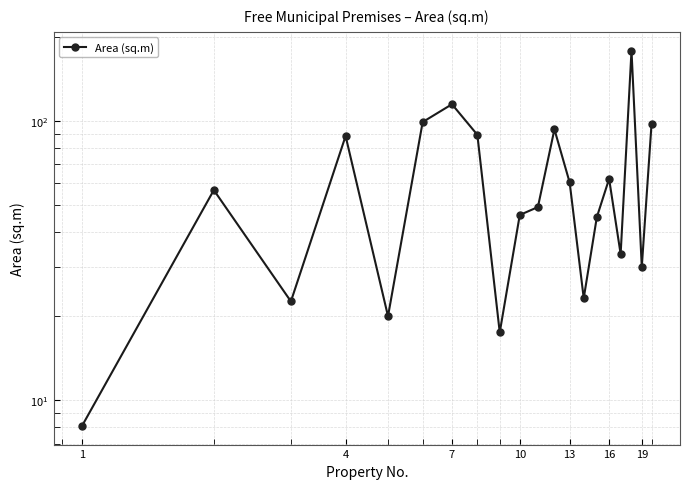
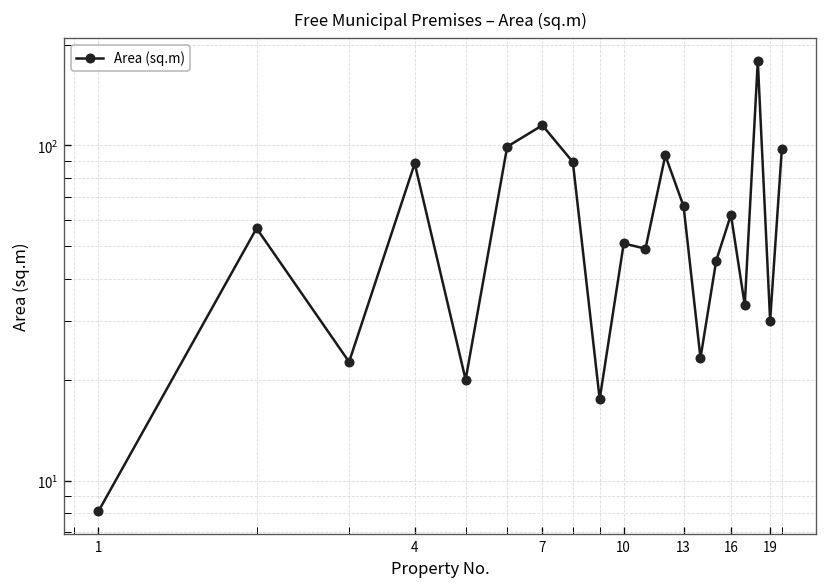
  {
    "1": 8,
    "4": 88,
    "7": 115,
-   "10": 46,
-   "13": 60,
+   "10": 51,
+   "13": 66,
    "16": 62,
    "19": 30
  }
